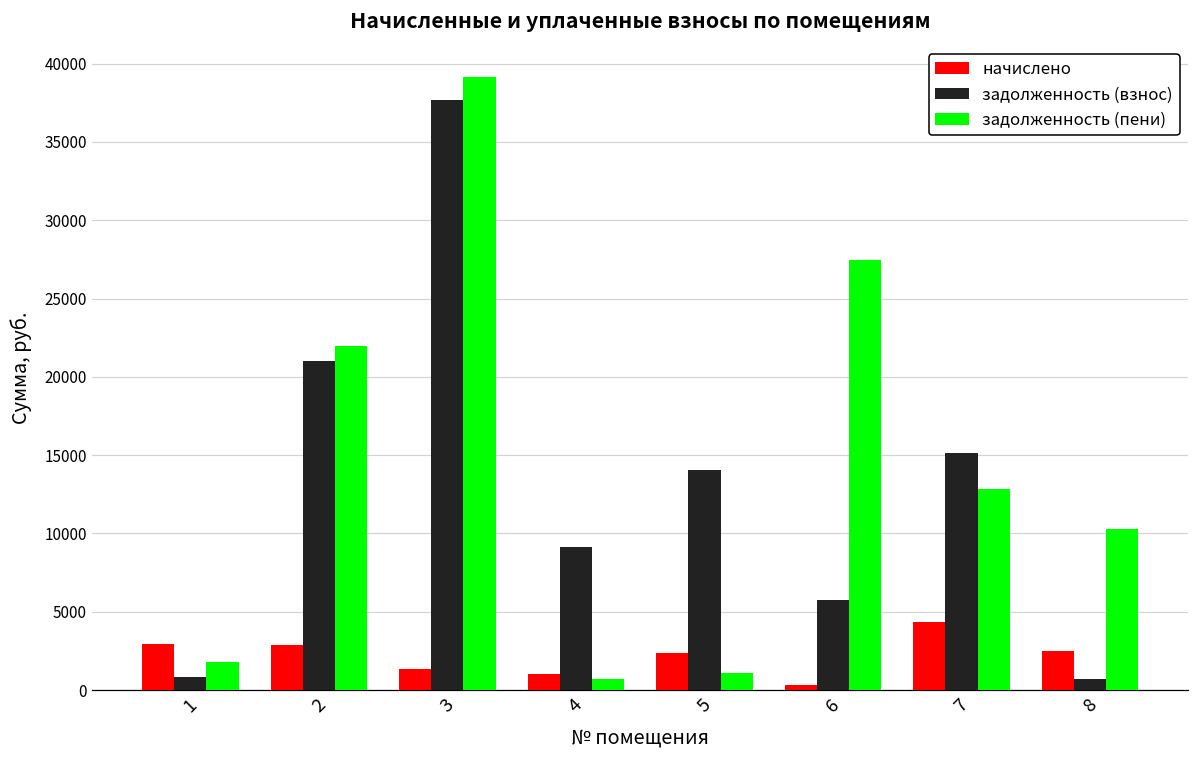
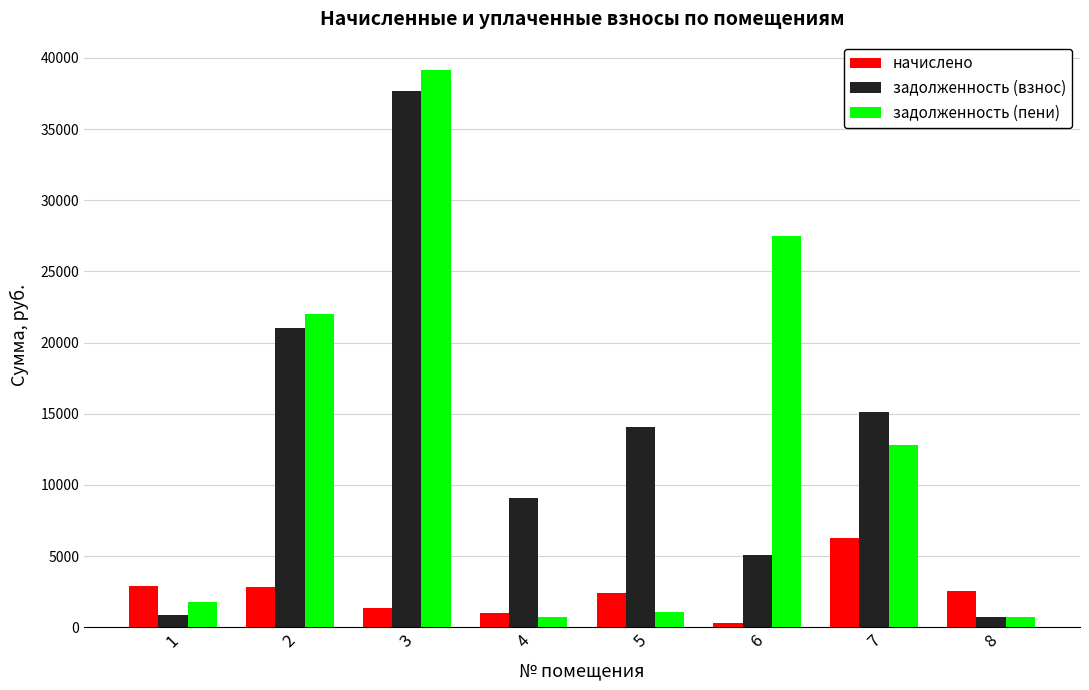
  {
    "начислено": {
      "1": 2900,
      "2": 2900,
      "3": 1400,
      "4": 1000,
      "5": 2400,
      "6": 300,
-     "7": 4300,
+     "7": 6300,
      "8": 2500
    },
    "задолженность (взнос)": {
      "1": 800,
      "2": 21000,
      "3": 37700,
      "4": 9100,
      "5": 14100,
-     "6": 5700,
+     "6": 5100,
      "7": 15100,
      "8": 700
    },
    "задолженность (пени)": {
      "1": 1800,
      "2": 22000,
      "3": 39200,
      "4": 700,
      "5": 1100,
      "6": 27500,
      "7": 12800,
-     "8": 10300
+     "8": 700
    }
  }
